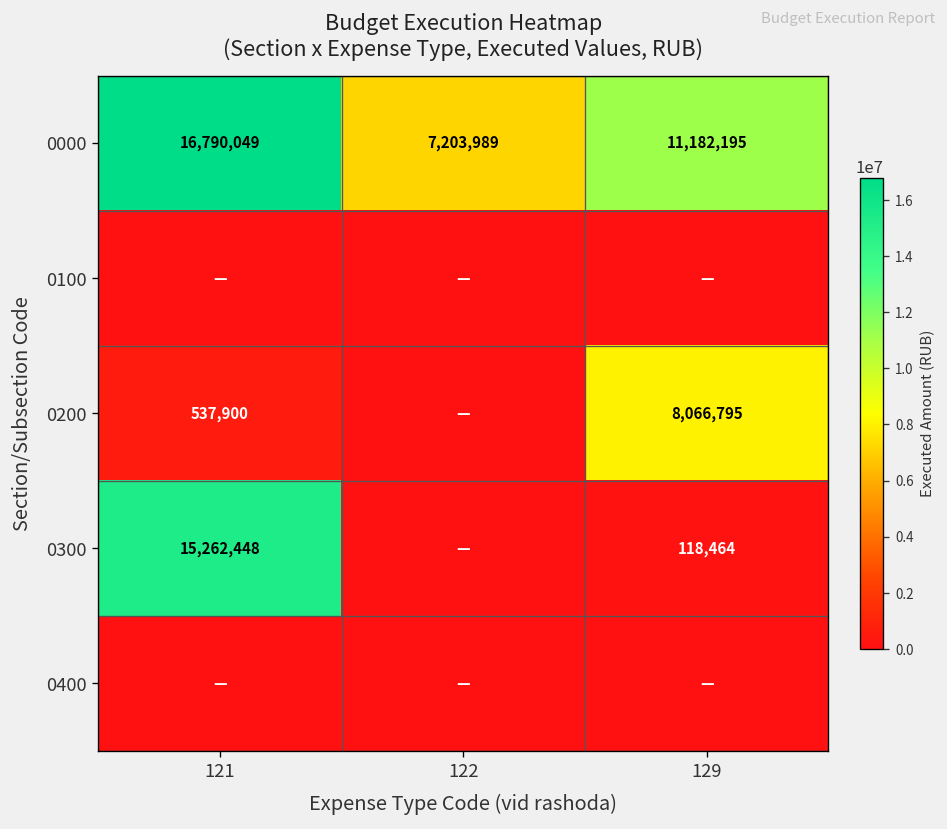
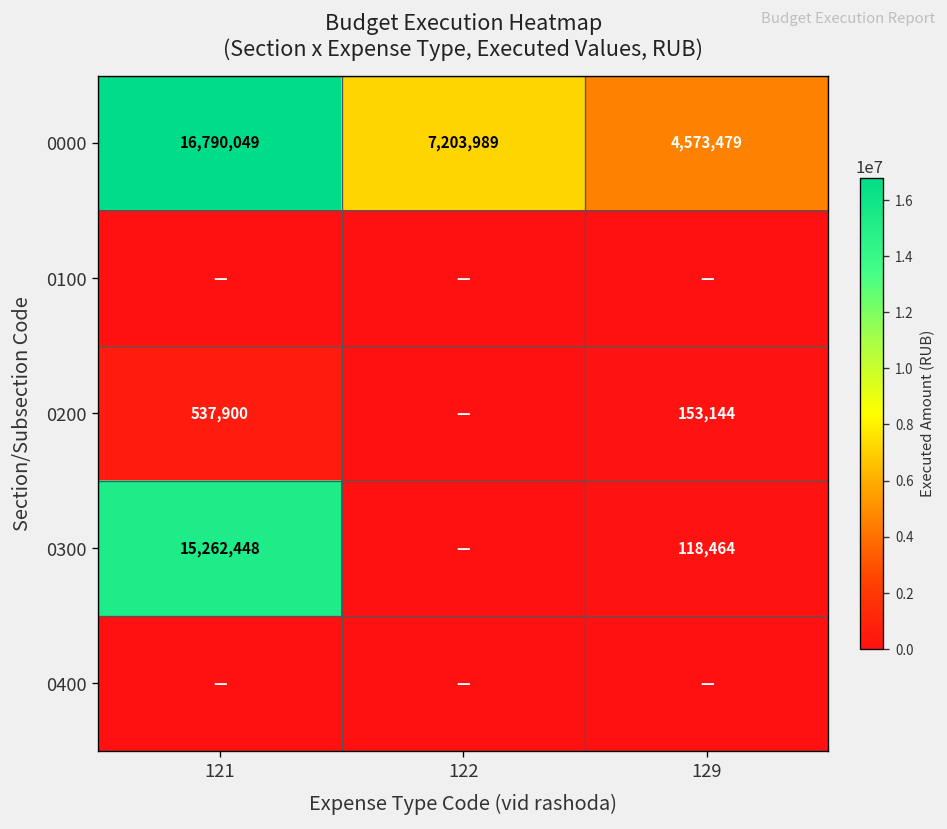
  {
    "0000": {
      "121": "16,790,049",
      "122": "7,203,989",
-     "129": "11,182,195"
+     "129": "4,573,479"
    },
    "0200": {
      "121": "537,900",
-     "129": "8,066,795"
+     "129": "153,144"
    },
    "0300": {
      "121": "15,262,448",
      "129": "118,464"
    }
  }
